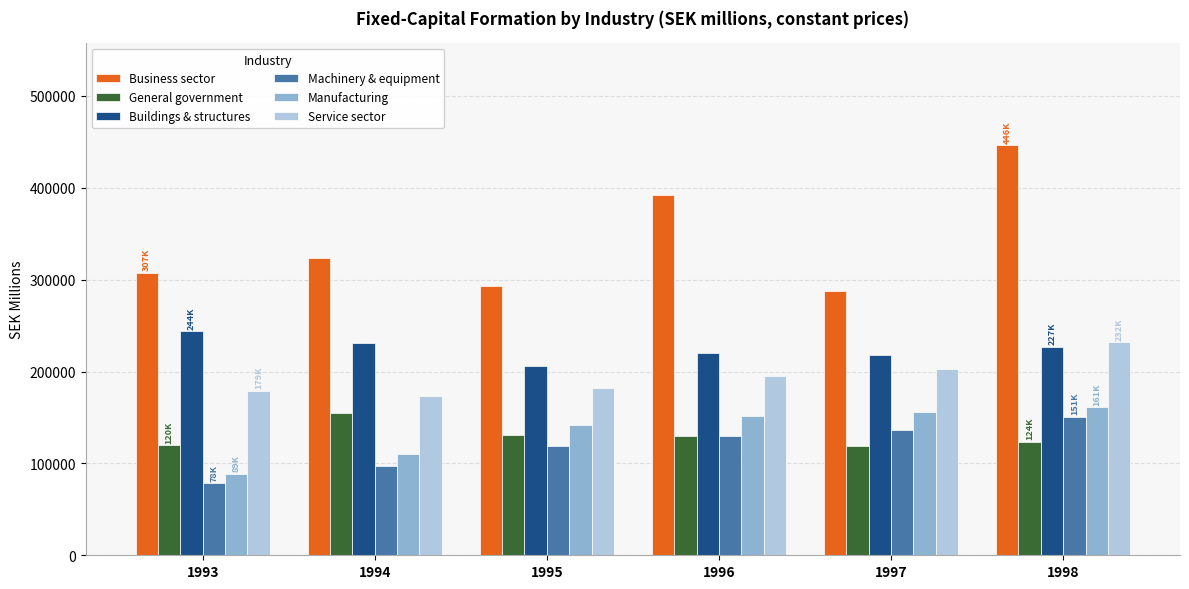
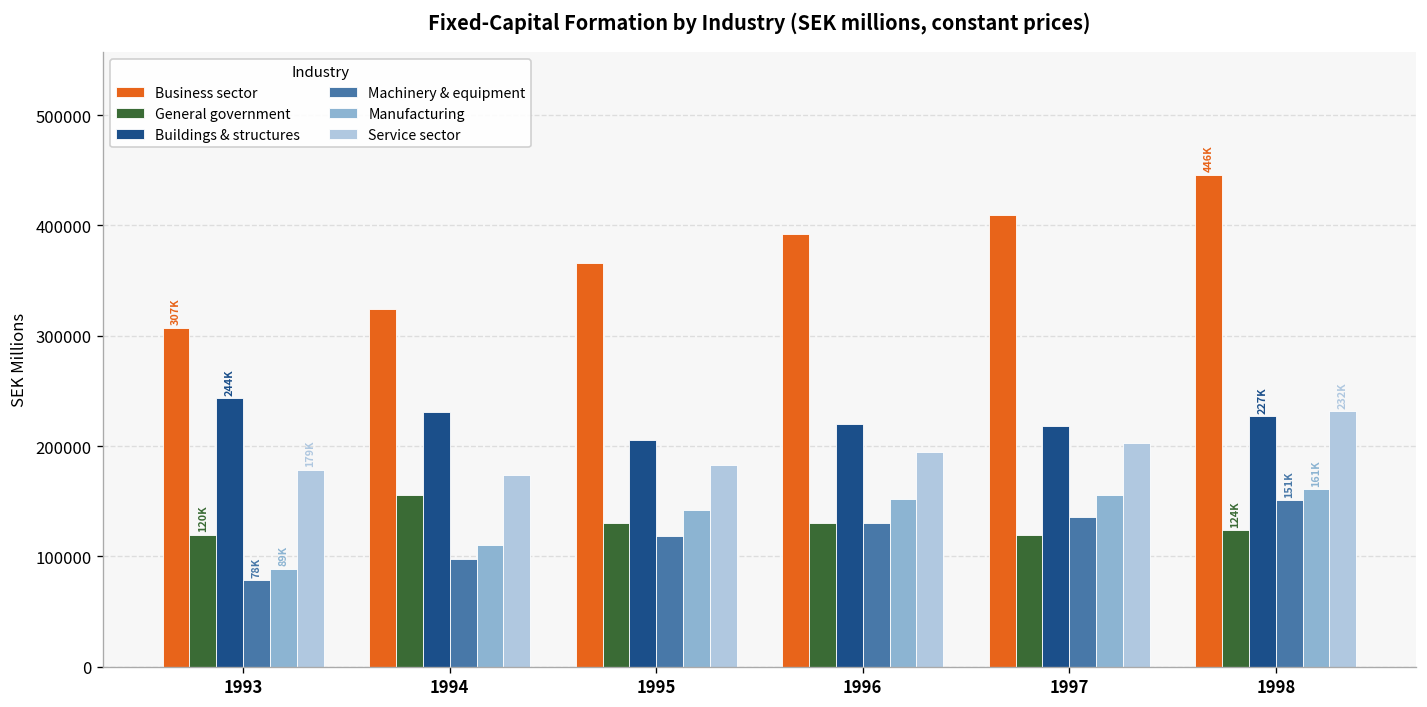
  {
    "Business sector": {
      "1994": "320000",
-     "1995": "290000",
+     "1995": "370000",
      "1996": "390000",
-     "1997": "290000"
+     "1997": "410000"
    },
    "General government": {
      "1993": "120K",
      "1998": "124K"
    },
    "Buildings & structures": {
      "1993": "244K",
      "1998": "227K"
    },
    "Machinery & equipment": {
      "1993": "78K",
      "1998": "151K"
    }
  }
